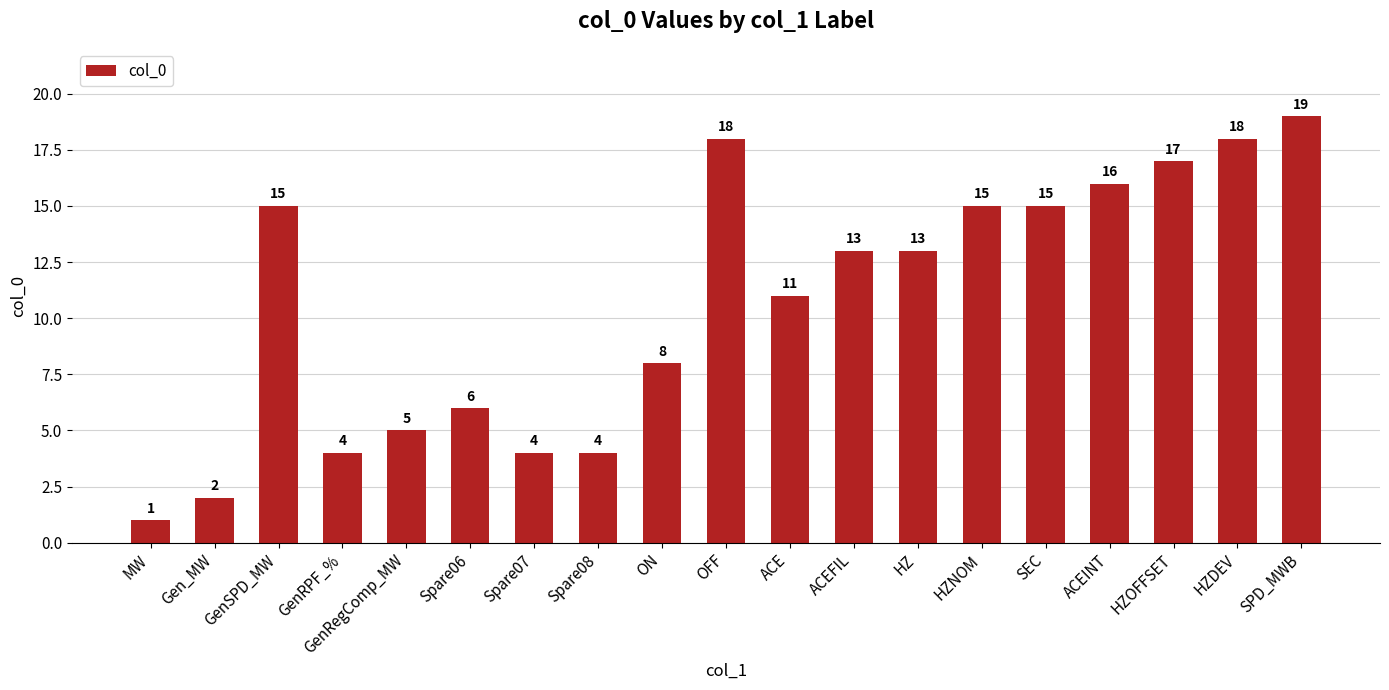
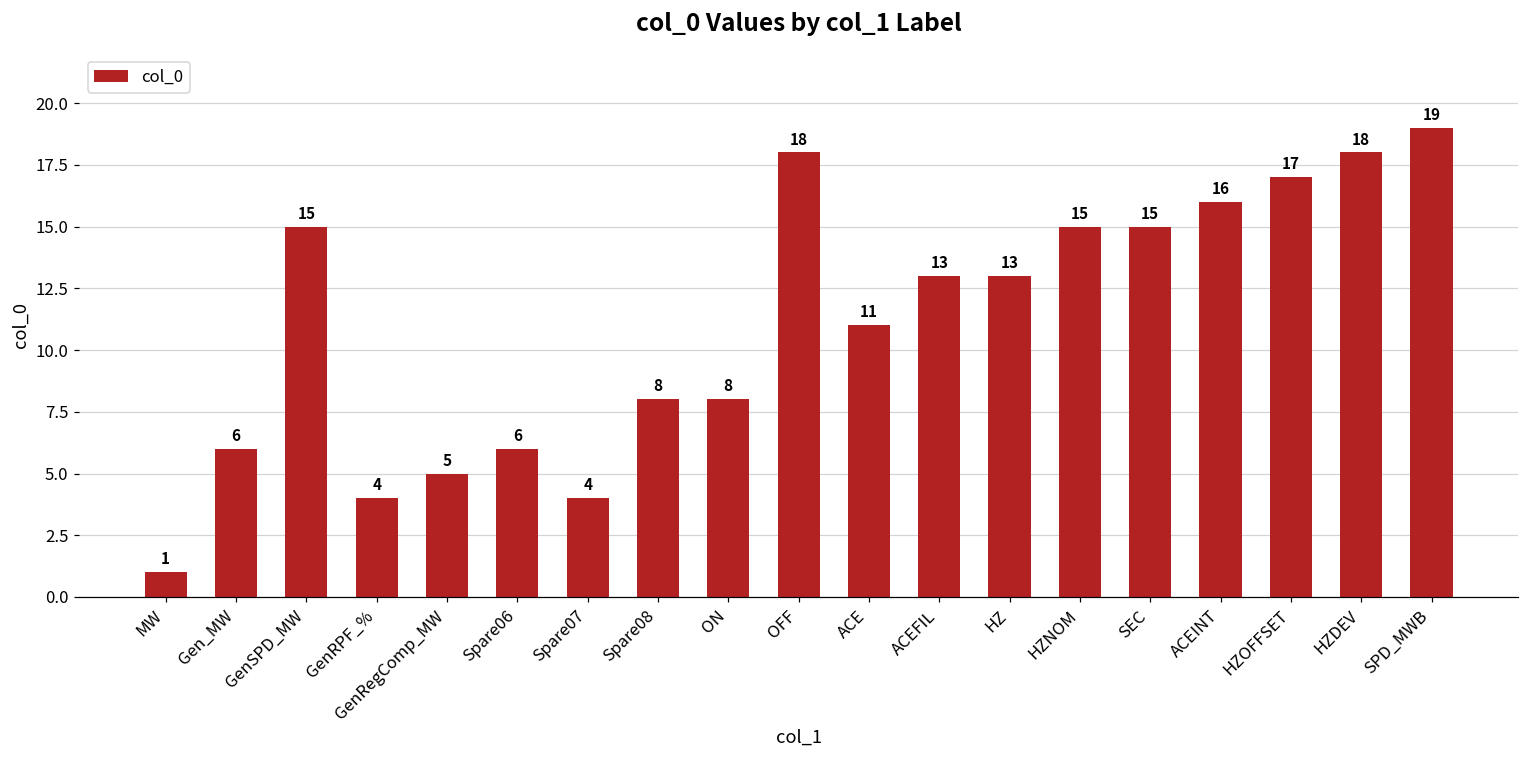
  {
    "MW": 1,
-   "Gen_MW": 2,
+   "Gen_MW": 6,
    "GenSPD_MW": 15,
    "GenRPF_%": 4,
    "GenRegComp_MW": 5,
    "Spare06": 6,
    "Spare07": 4,
-   "Spare08": 4,
+   "Spare08": 8,
    "ON": 8,
    "OFF": 18,
    "ACE": 11,
    "ACEFIL": 13,
    "HZ": 13,
    "HZNOM": 15,
    "SEC": 15,
    "ACEINT": 16,
    "HZOFFSET": 17,
    "HZDEV": 18,
    "SPD_MWB": 19
  }
